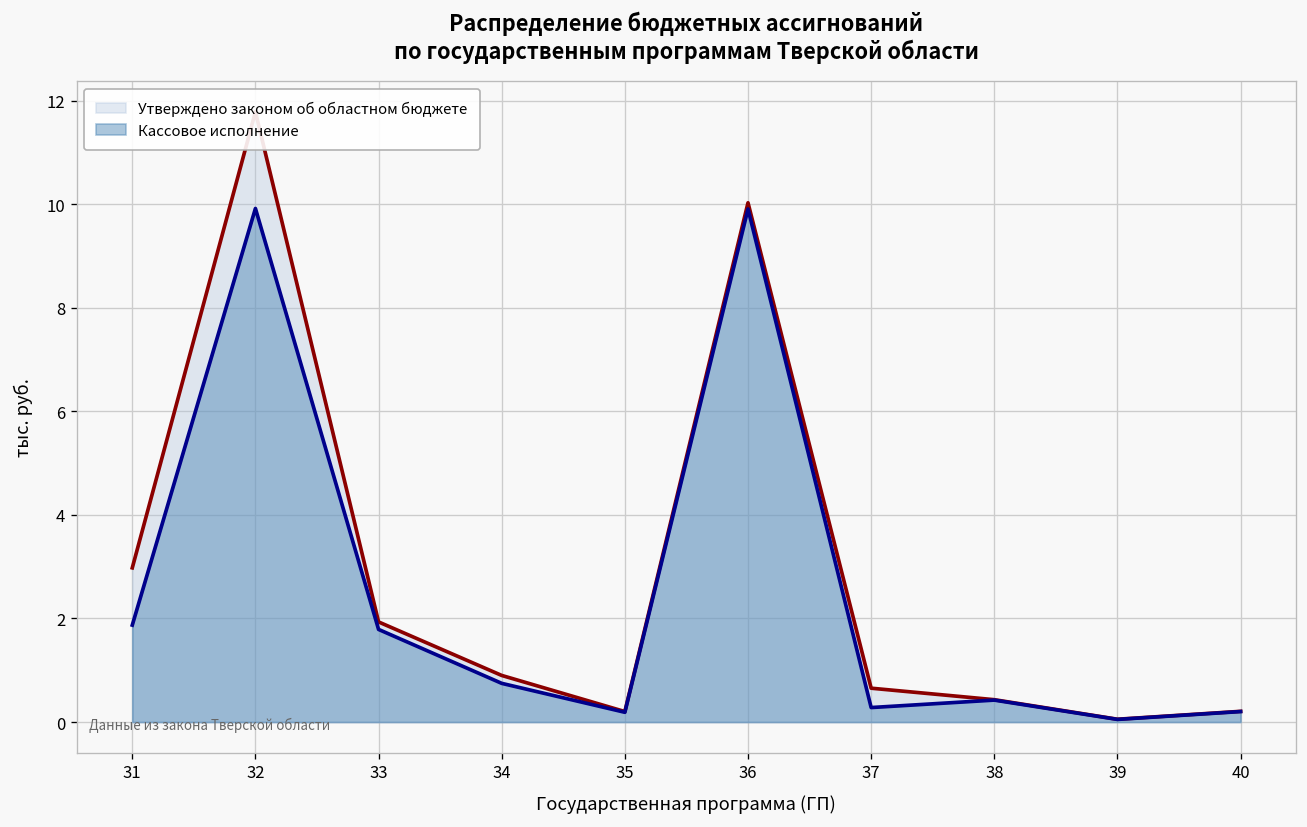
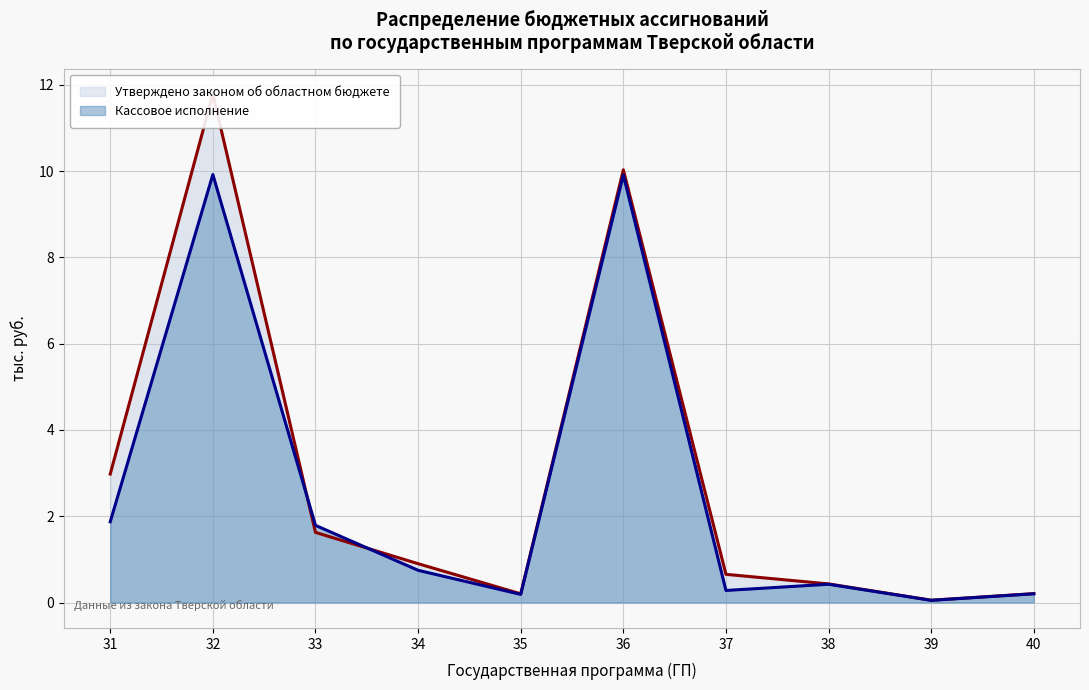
  {
    "Утверждено законом об областном бюджете": {
      "31": 3.0,
-     "33": 1.9,
+     "33": 1.6,
      "34": 0.9,
      "36": 10.0,
      "37": 0.7
    },
    "Кассовое исполнение": {
      "31": 1.9,
      "32": 9.9,
      "33": 1.8,
      "34": 0.7,
      "36": 9.9,
      "37": 0.3
    }
  }
